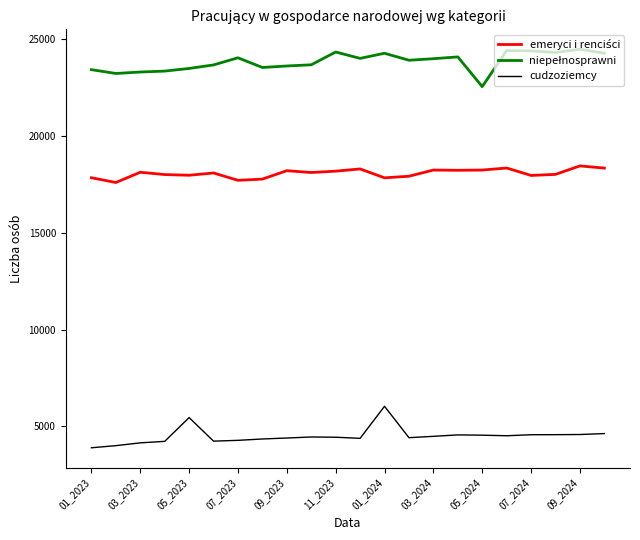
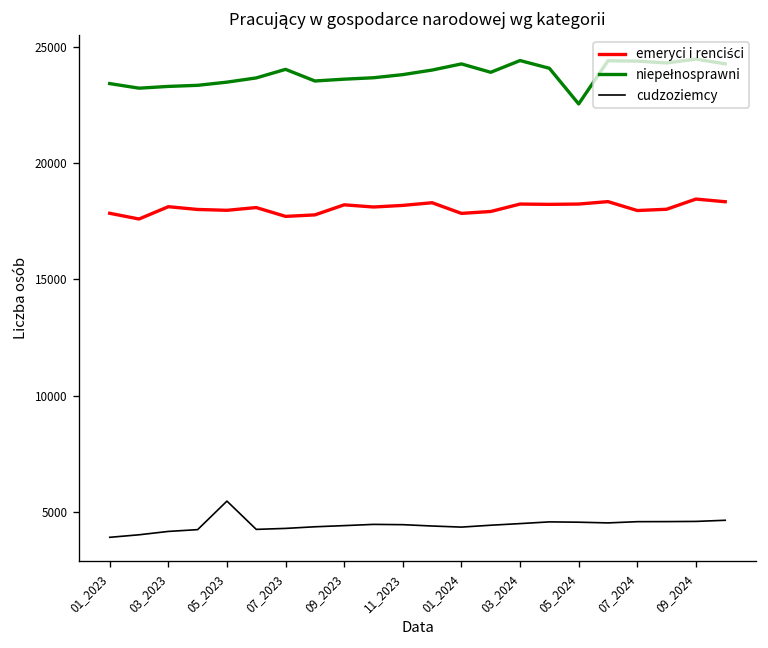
  {
    "emeryci i renciści": {
      "01_2023": 17900,
      "03_2023": 18100,
      "05_2023": 18000,
      "07_2023": 17700,
      "09_2023": 18200,
      "11_2023": 18200,
      "01_2024": 17800,
      "03_2024": 18200,
      "05_2024": 18200,
      "07_2024": 18000,
      "09_2024": 18500
    },
    "niepełnosprawni": {
      "01_2023": 23400,
      "03_2023": 23300,
      "05_2023": 23500,
      "07_2023": 24100,
      "09_2023": 23600,
-     "11_2023": 24300,
+     "11_2023": 23800,
      "01_2024": 24300,
-     "03_2024": 24000,
+     "03_2024": 24400,
      "05_2024": 22600
    },
    "cudzoziemcy": {
      "01_2023": 3900,
      "03_2023": 4100,
      "05_2023": 5500,
      "07_2023": 4300,
      "09_2023": 4400,
      "11_2023": 4400,
-     "01_2024": 6000,
+     "01_2024": 4300,
      "03_2024": 4500,
      "05_2024": 4500,
      "07_2024": 4600,
      "09_2024": 4600
    }
  }
